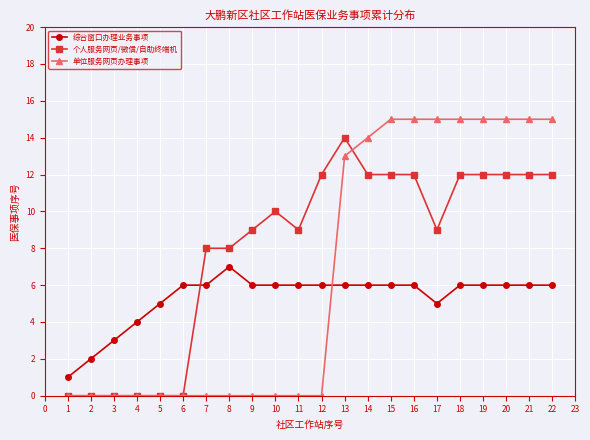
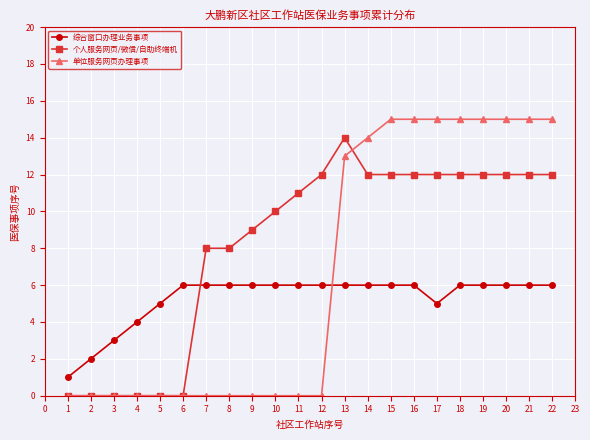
  {
    "综合窗口办理业务事项": {
      "1": 1,
      "2": 2,
      "3": 3,
      "4": 4,
      "5": 5,
      "6": 6,
      "7": 6,
-     "8": 7,
+     "8": 6,
      "9": 6,
      "10": 6,
      "11": 6,
      "12": 6,
      "13": 6,
      "14": 6,
      "15": 6,
      "16": 6,
      "17": 5,
      "18": 6,
      "19": 6,
      "20": 6,
      "21": 6,
      "22": 6
    },
    "个人服务网页/微信/自助终端机": {
      "7": 8,
      "8": 8,
      "9": 9,
      "10": 10,
-     "11": 9,
+     "11": 11,
      "12": 12,
      "13": 14,
      "14": 12,
      "15": 12,
      "16": 12,
-     "17": 9,
+     "17": 12,
      "18": 12,
      "19": 12,
      "20": 12,
      "21": 12,
      "22": 12
    },
    "单位服务网页办理事项": {
      "7": 0,
      "8": 0,
      "9": 0,
      "10": 0,
      "11": 0,
      "12": 0,
      "13": 13,
      "14": 14,
      "15": 15,
      "16": 15,
      "17": 15,
      "18": 15,
      "19": 15,
      "20": 15,
      "21": 15,
      "22": 15
    }
  }
